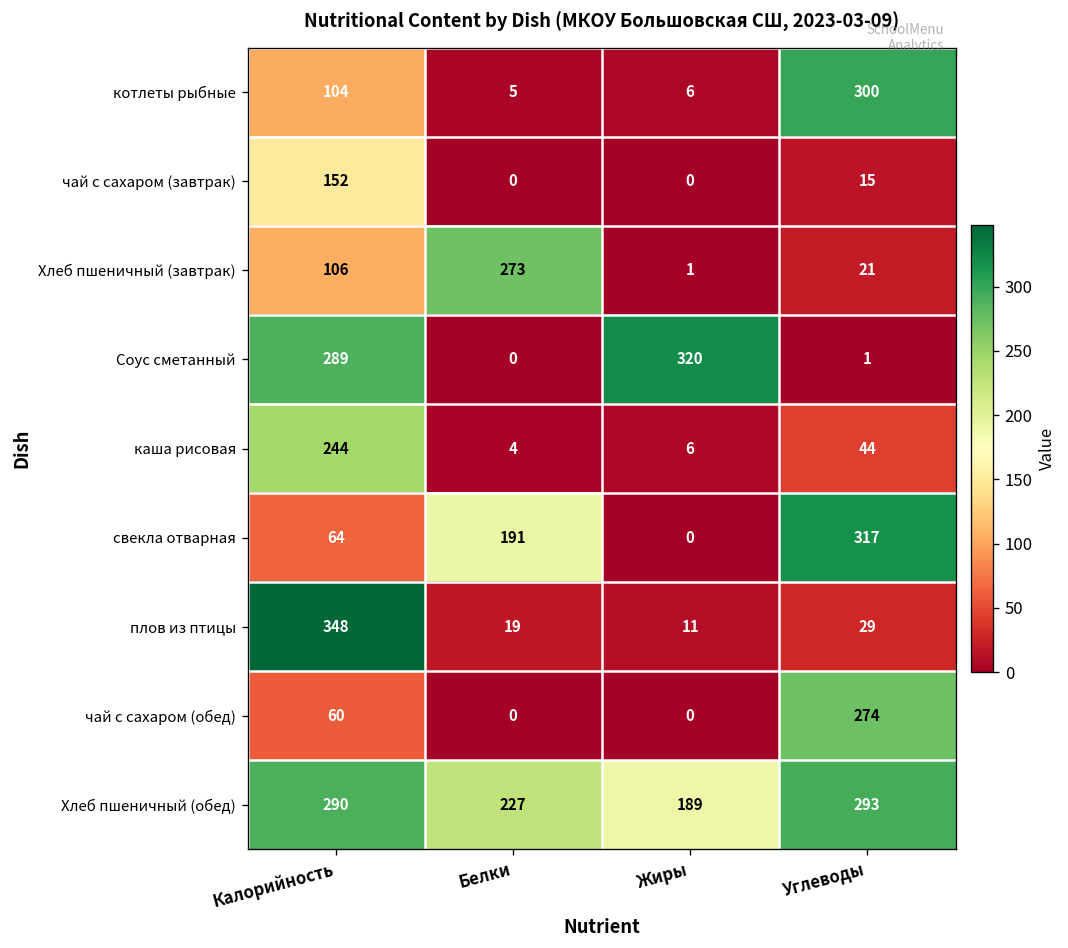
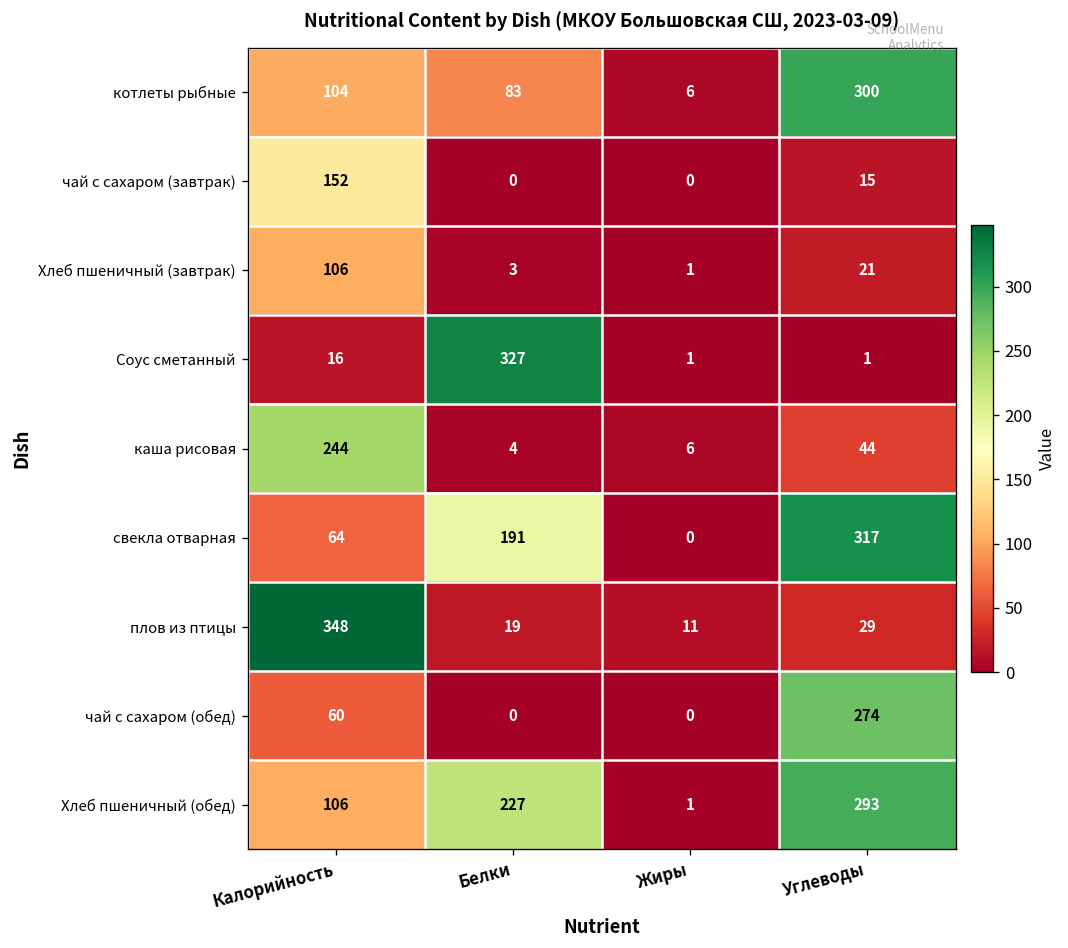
  {
    "котлеты рыбные": {
      "Калорийность": 104,
-     "Белки": 5,
+     "Белки": 83,
      "Жиры": 6,
      "Углеводы": 300
    },
    "чай с сахаром (завтрак)": {
      "Калорийность": 152,
      "Белки": 0,
      "Жиры": 0,
      "Углеводы": 15
    },
    "Хлеб пшеничный (завтрак)": {
      "Калорийность": 106,
-     "Белки": 273,
+     "Белки": 3,
      "Жиры": 1,
      "Углеводы": 21
    },
    "Соус сметанный": {
-     "Калорийность": 289,
-     "Белки": 0,
-     "Жиры": 320,
+     "Калорийность": 16,
+     "Белки": 327,
+     "Жиры": 1,
      "Углеводы": 1
    },
    "каша рисовая": {
      "Калорийность": 244,
      "Белки": 4,
      "Жиры": 6,
      "Углеводы": 44
    },
    "свекла отварная": {
      "Калорийность": 64,
      "Белки": 191,
      "Жиры": 0,
      "Углеводы": 317
    },
    "плов из птицы": {
      "Калорийность": 348,
      "Белки": 19,
      "Жиры": 11,
      "Углеводы": 29
    },
    "чай с сахаром (обед)": {
      "Калорийность": 60,
      "Белки": 0,
      "Жиры": 0,
      "Углеводы": 274
    },
    "Хлеб пшеничный (обед)": {
-     "Калорийность": 290,
+     "Калорийность": 106,
      "Белки": 227,
-     "Жиры": 189,
+     "Жиры": 1,
      "Углеводы": 293
    }
  }
